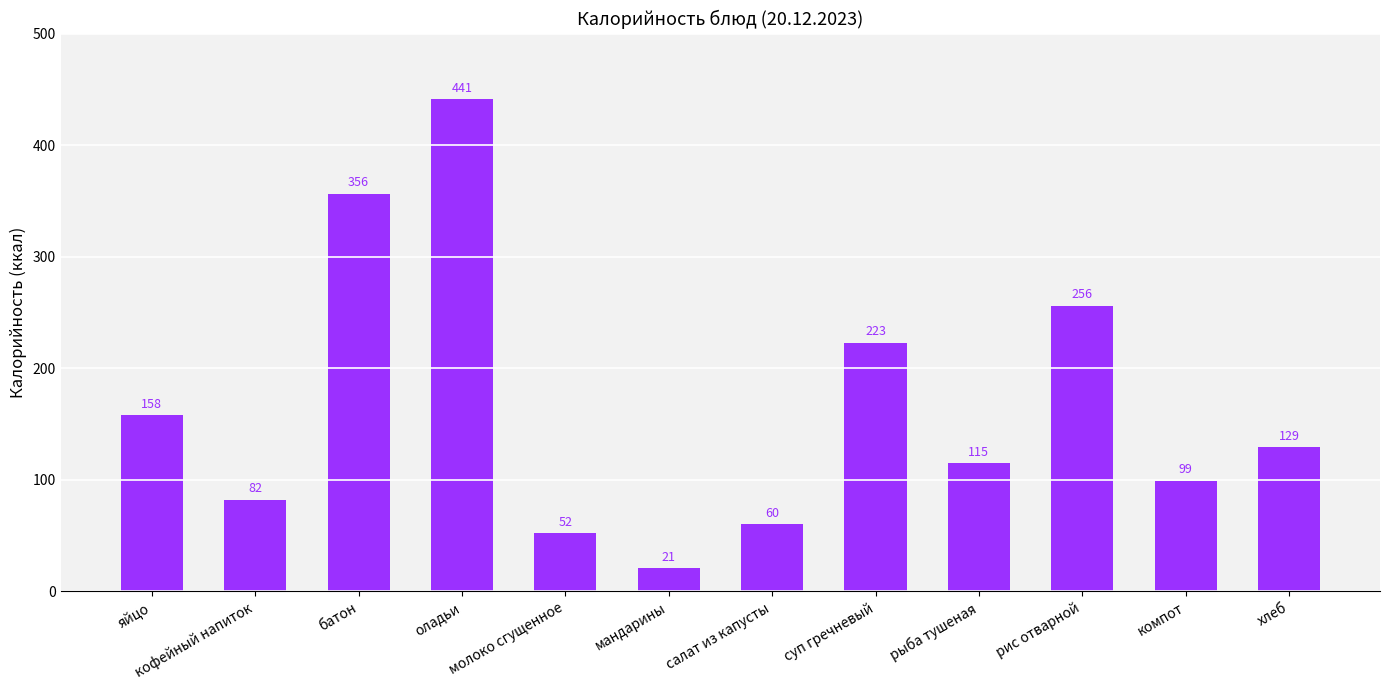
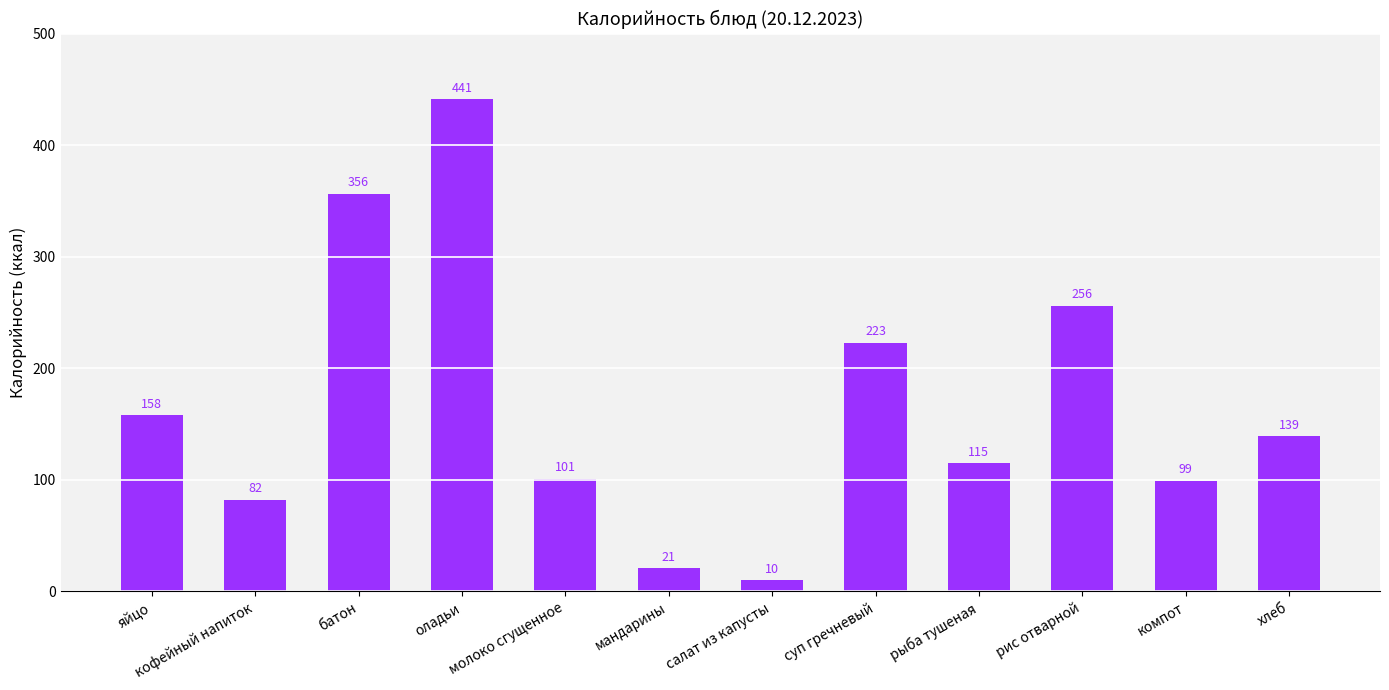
  {
    "яйцо": 158,
    "кофейный напиток": 82,
    "батон": 356,
    "оладьи": 441,
-   "молоко сгущенное": 52,
+   "молоко сгущенное": 101,
    "мандарины": 21,
-   "салат из капусты": 60,
+   "салат из капусты": 10,
    "суп гречневый": 223,
    "рыба тушеная": 115,
    "рис отварной": 256,
    "компот": 99,
-   "хлеб": 129
+   "хлеб": 139
  }
